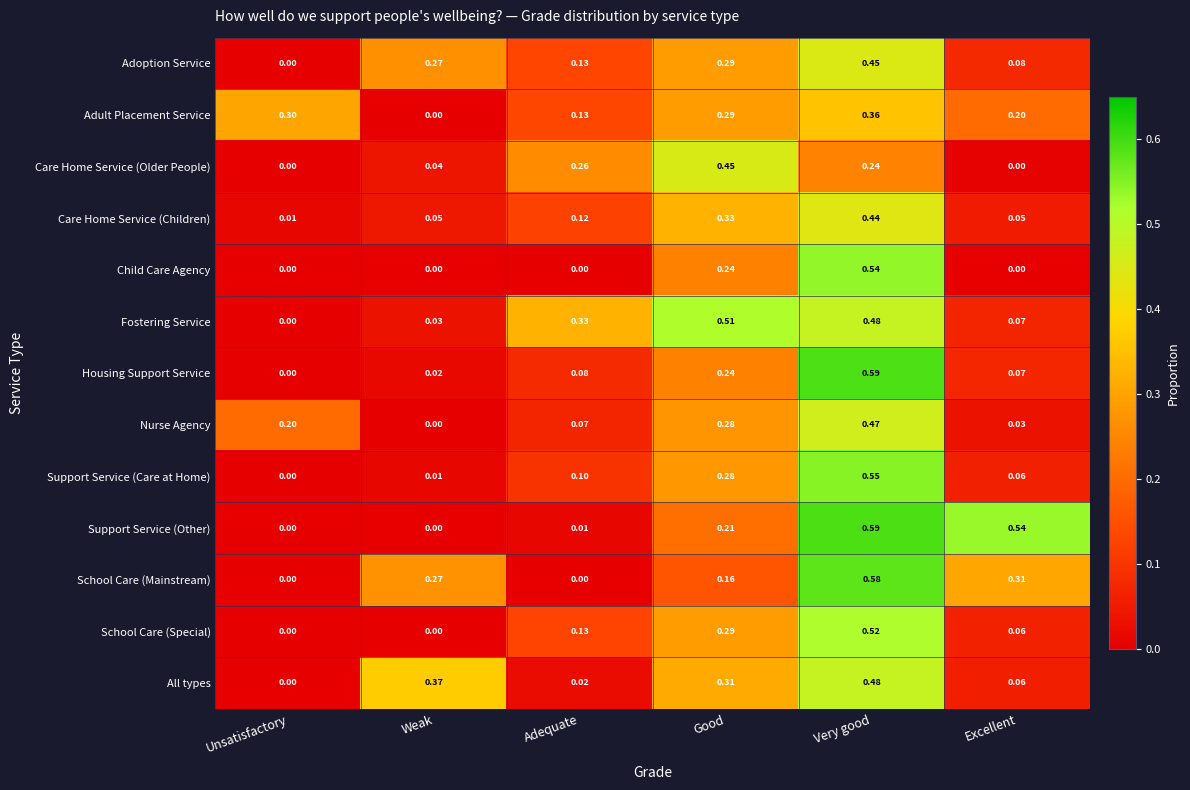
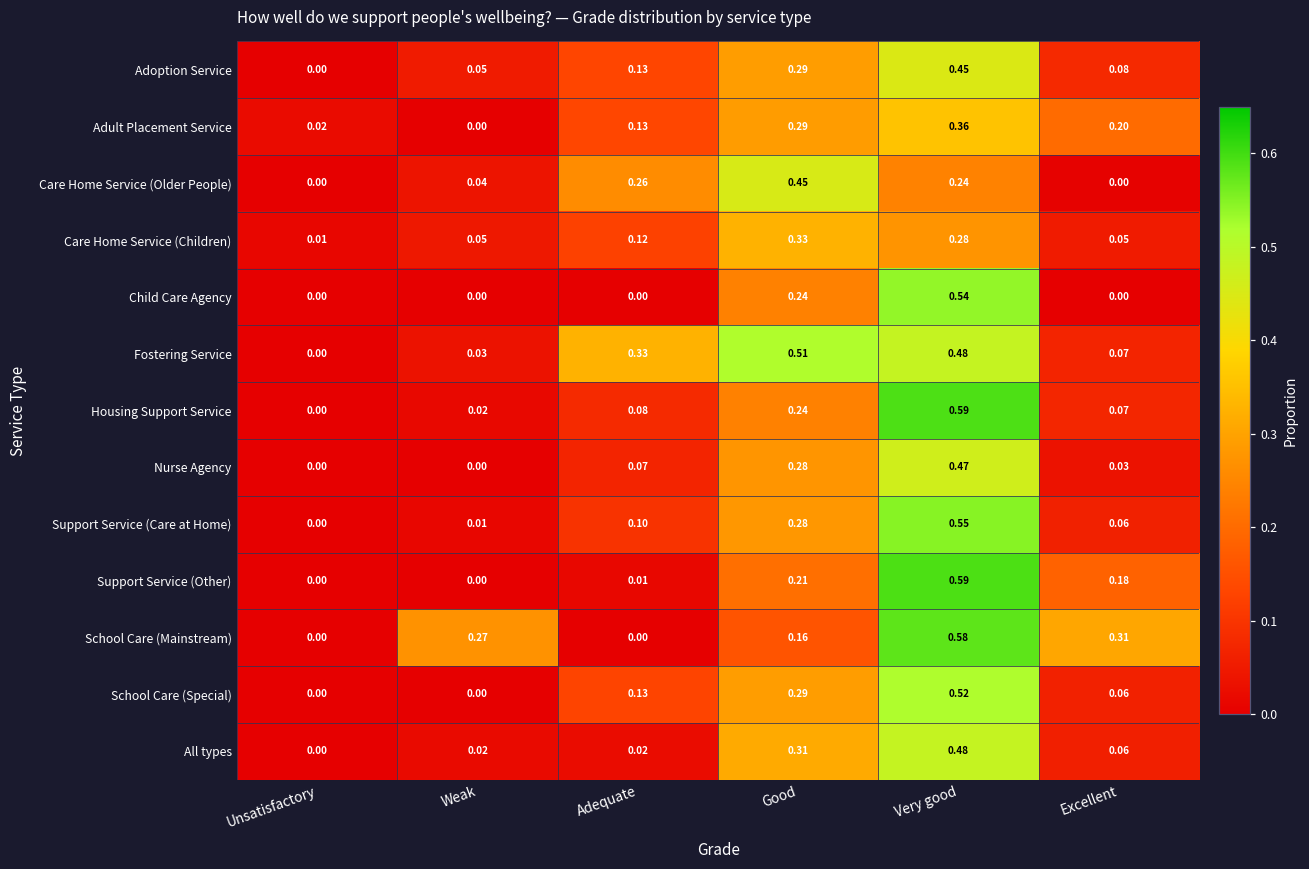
  {
    "Adoption Service": {
      "Unsatisfactory": 0.00,
-     "Weak": 0.27,
+     "Weak": 0.05,
      "Adequate": 0.13,
      "Good": 0.29,
      "Very good": 0.45,
      "Excellent": 0.08
    },
    "Adult Placement Service": {
-     "Unsatisfactory": 0.30,
+     "Unsatisfactory": 0.02,
      "Weak": 0.00,
      "Adequate": 0.13,
      "Good": 0.29,
      "Very good": 0.36,
      "Excellent": 0.20
    },
    "Care Home Service (Older People)": {
      "Unsatisfactory": 0.00,
      "Weak": 0.04,
      "Adequate": 0.26,
      "Good": 0.45,
      "Very good": 0.24,
      "Excellent": 0.00
    },
    "Care Home Service (Children)": {
      "Unsatisfactory": 0.01,
      "Weak": 0.05,
      "Adequate": 0.12,
      "Good": 0.33,
-     "Very good": 0.44,
+     "Very good": 0.28,
      "Excellent": 0.05
    },
    "Child Care Agency": {
      "Unsatisfactory": 0.00,
      "Weak": 0.00,
      "Adequate": 0.00,
      "Good": 0.24,
      "Very good": 0.54,
      "Excellent": 0.00
    },
    "Fostering Service": {
      "Unsatisfactory": 0.00,
      "Weak": 0.03,
      "Adequate": 0.33,
      "Good": 0.51,
      "Very good": 0.48,
      "Excellent": 0.07
    },
    "Housing Support Service": {
      "Unsatisfactory": 0.00,
      "Weak": 0.02,
      "Adequate": 0.08,
      "Good": 0.24,
      "Very good": 0.59,
      "Excellent": 0.07
    },
    "Nurse Agency": {
-     "Unsatisfactory": 0.20,
+     "Unsatisfactory": 0.00,
      "Weak": 0.00,
      "Adequate": 0.07,
      "Good": 0.28,
      "Very good": 0.47,
      "Excellent": 0.03
    },
    "Support Service (Care at Home)": {
      "Unsatisfactory": 0.00,
      "Weak": 0.01,
      "Adequate": 0.10,
      "Good": 0.28,
      "Very good": 0.55,
      "Excellent": 0.06
    },
    "Support Service (Other)": {
      "Unsatisfactory": 0.00,
      "Weak": 0.00,
      "Adequate": 0.01,
      "Good": 0.21,
      "Very good": 0.59,
-     "Excellent": 0.54
+     "Excellent": 0.18
    },
    "School Care (Mainstream)": {
      "Unsatisfactory": 0.00,
      "Weak": 0.27,
      "Adequate": 0.00,
      "Good": 0.16,
      "Very good": 0.58,
      "Excellent": 0.31
    },
    "School Care (Special)": {
      "Unsatisfactory": 0.00,
      "Weak": 0.00,
      "Adequate": 0.13,
      "Good": 0.29,
      "Very good": 0.52,
      "Excellent": 0.06
    },
    "All types": {
      "Unsatisfactory": 0.00,
-     "Weak": 0.37,
+     "Weak": 0.02,
      "Adequate": 0.02,
      "Good": 0.31,
      "Very good": 0.48,
      "Excellent": 0.06
    }
  }
